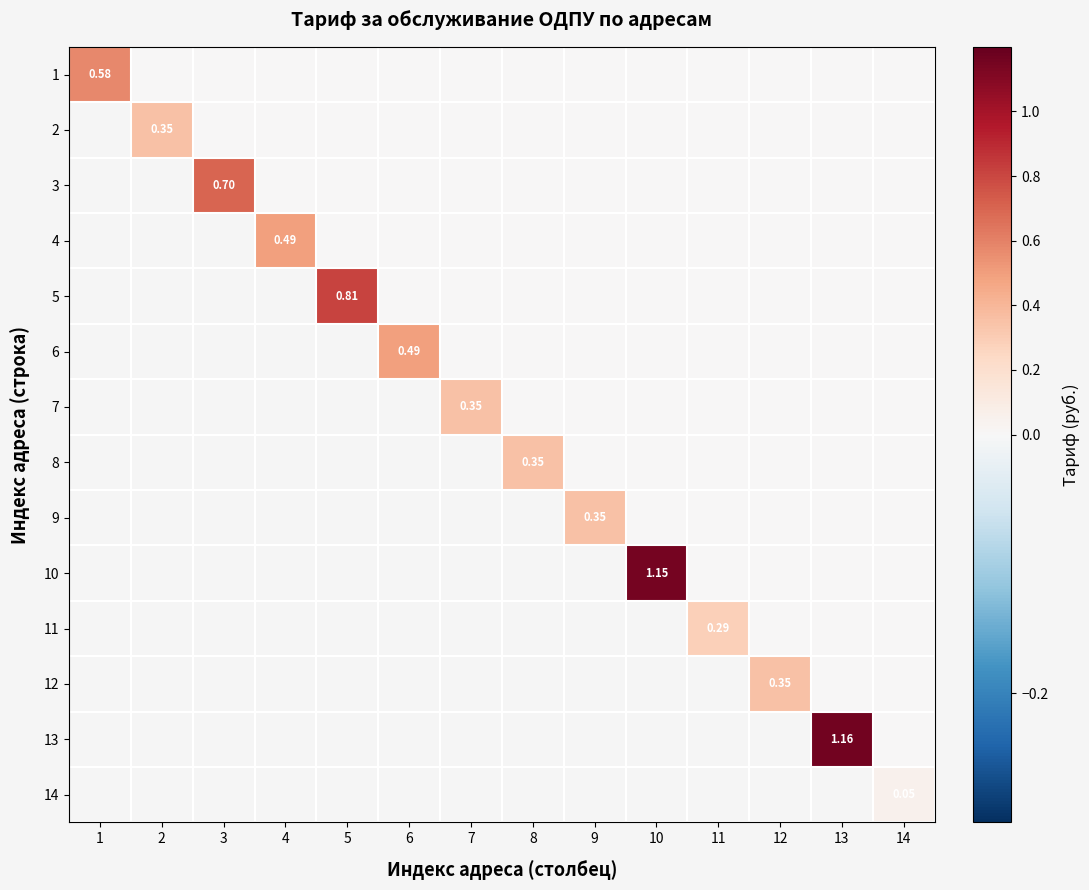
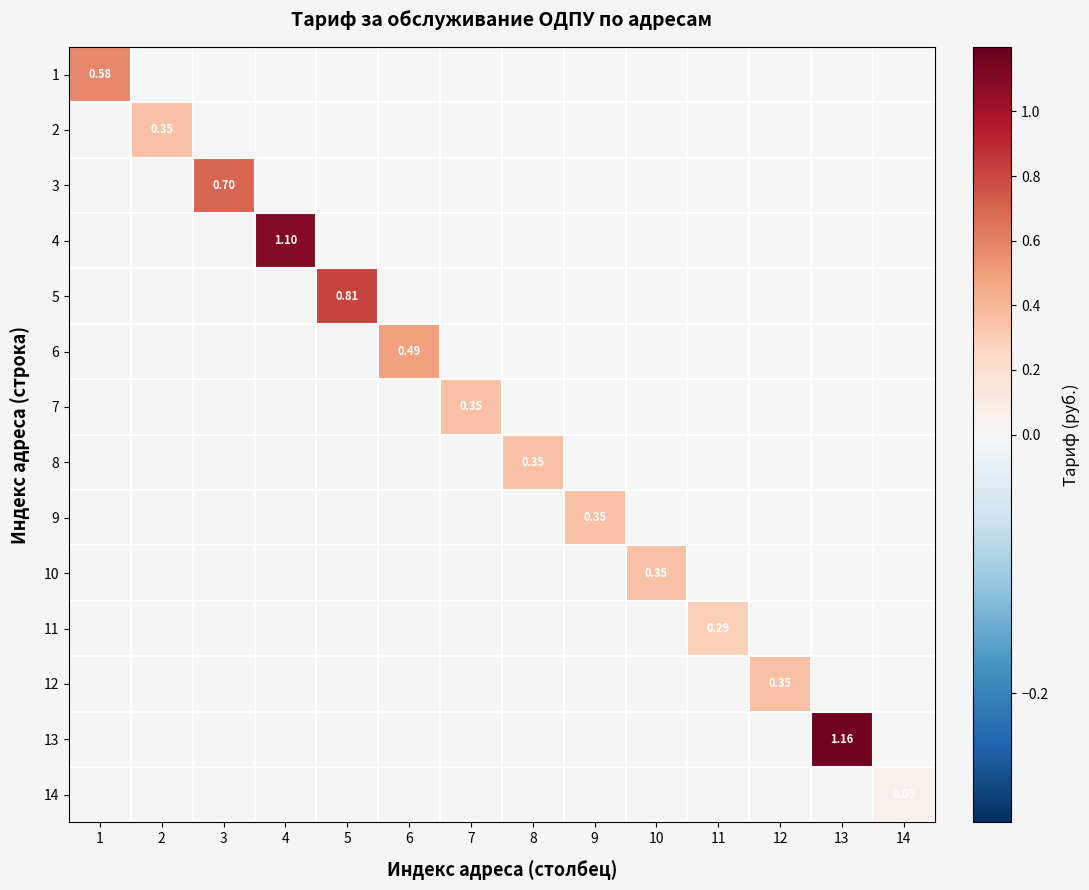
  {
    "1": {
      "1": 0.58
    },
    "2": {
      "2": 0.35
    },
    "3": {
      "3": 0.70
    },
    "4": {
-     "4": 0.49
+     "4": 1.10
    },
    "5": {
      "5": 0.81
    },
    "6": {
      "6": 0.49
    },
    "7": {
      "7": 0.35
    },
    "8": {
      "8": 0.35
    },
    "9": {
      "9": 0.35
    },
    "10": {
-     "10": 1.15
+     "10": 0.35
    },
    "11": {
      "11": 0.29
    },
    "12": {
      "12": 0.35
    },
    "13": {
      "13": 1.16
    }
  }
